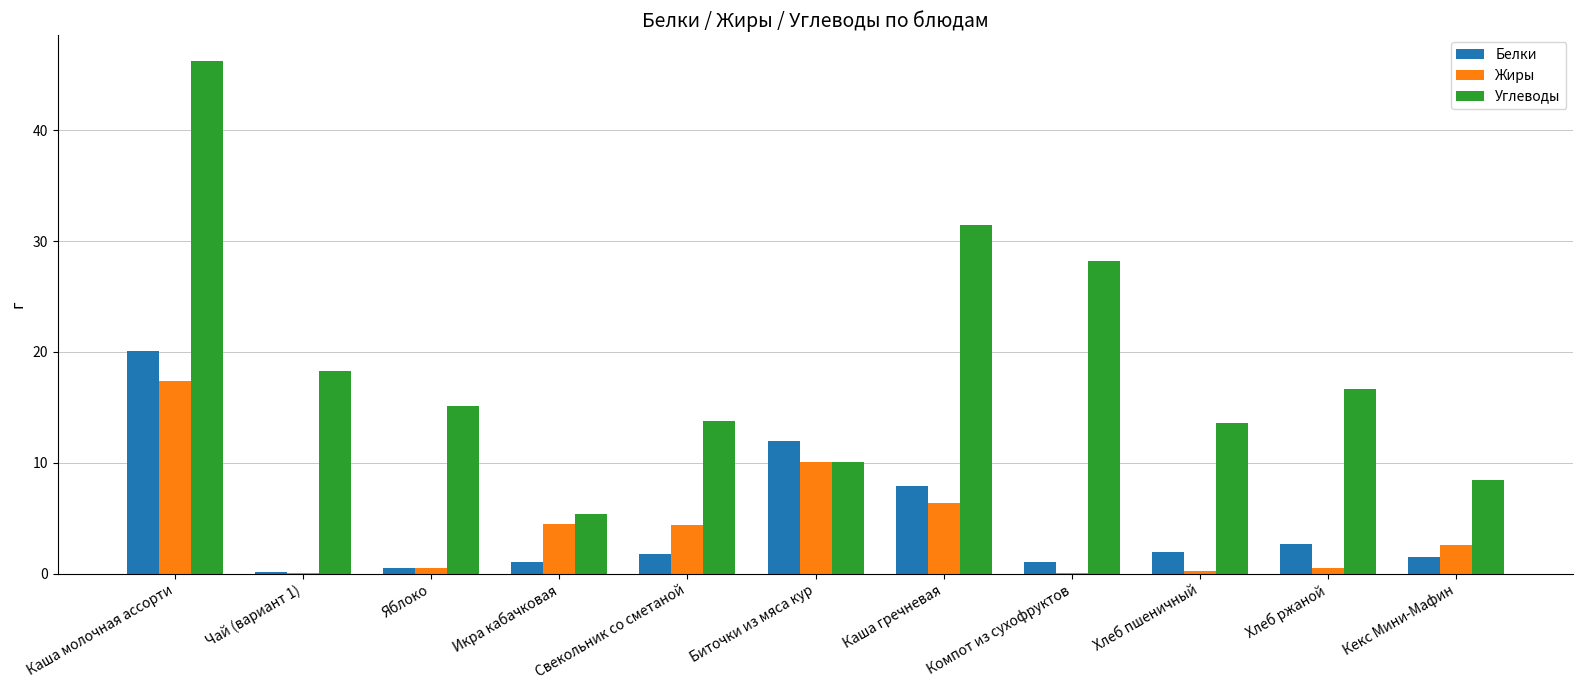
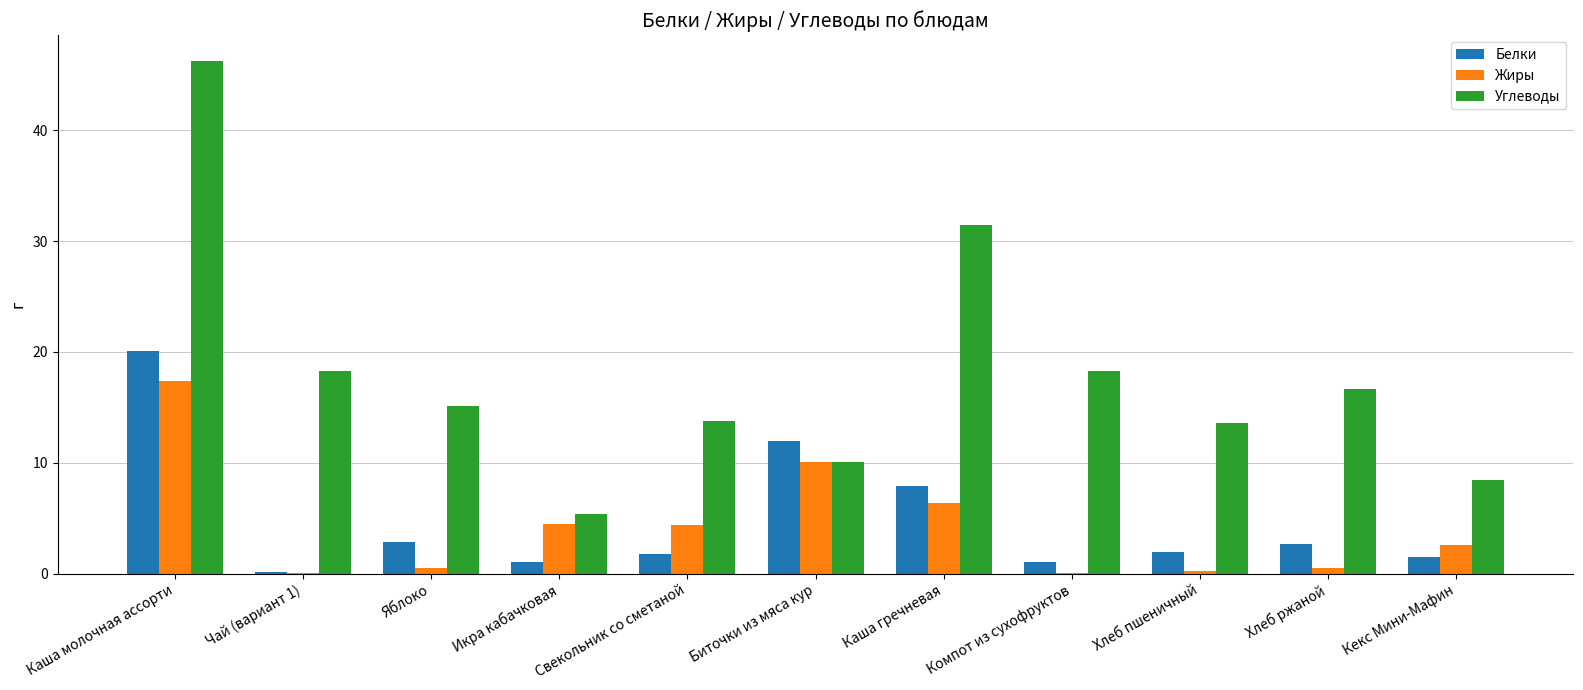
  {
    "Белки": {
      "Каша молочная ассорти": 20.1,
-     "Яблоко": 0.5,
+     "Яблоко": 2.8,
      "Икра кабачковая": 1.1,
      "Свекольник со сметаной": 1.8,
      "Биточки из мяса кур": 12.0,
      "Каша гречневая": 7.9,
      "Компот из сухофруктов": 1.0,
      "Хлеб пшеничный": 1.9,
      "Хлеб ржаной": 2.6,
      "Кекс Мини-Мафин": 1.5
    },
    "Жиры": {
      "Каша молочная ассорти": 17.4,
      "Яблоко": 0.5,
      "Икра кабачковая": 4.5,
      "Свекольник со сметаной": 4.4,
      "Биточки из мяса кур": 10.1,
      "Каша гречневая": 6.3,
      "Хлеб ржаной": 0.5,
      "Кекс Мини-Мафин": 2.6
    },
    "Углеводы": {
      "Каша молочная ассорти": 46.3,
      "Чай (вариант 1)": 18.3,
      "Яблоко": 15.1,
      "Икра кабачковая": 5.4,
      "Свекольник со сметаной": 13.8,
      "Биточки из мяса кур": 10.1,
      "Каша гречневая": 31.4,
-     "Компот из сухофруктов": 28.2,
+     "Компот из сухофруктов": 18.3,
      "Хлеб пшеничный": 13.6,
      "Хлеб ржаной": 16.7,
      "Кекс Мини-Мафин": 8.5
    }
  }
